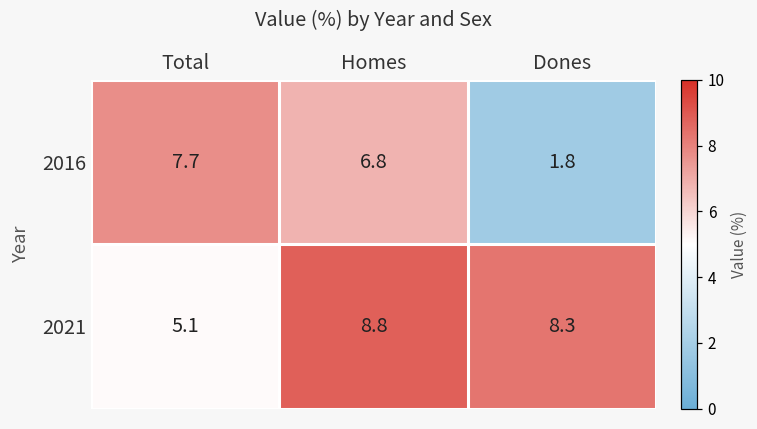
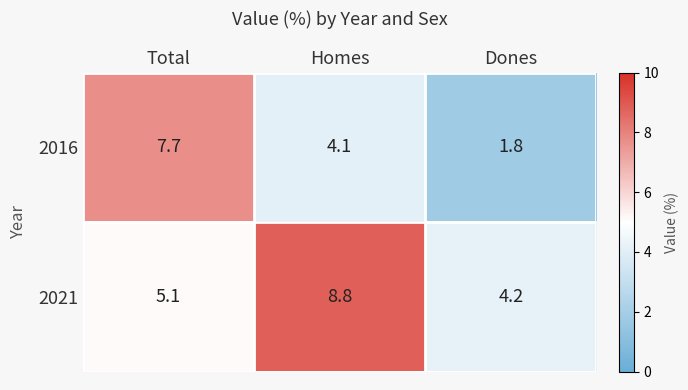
  {
    "2016": {
      "Total": 7.7,
-     "Homes": 6.8,
+     "Homes": 4.1,
      "Dones": 1.8
    },
    "2021": {
      "Total": 5.1,
      "Homes": 8.8,
-     "Dones": 8.3
+     "Dones": 4.2
    }
  }
